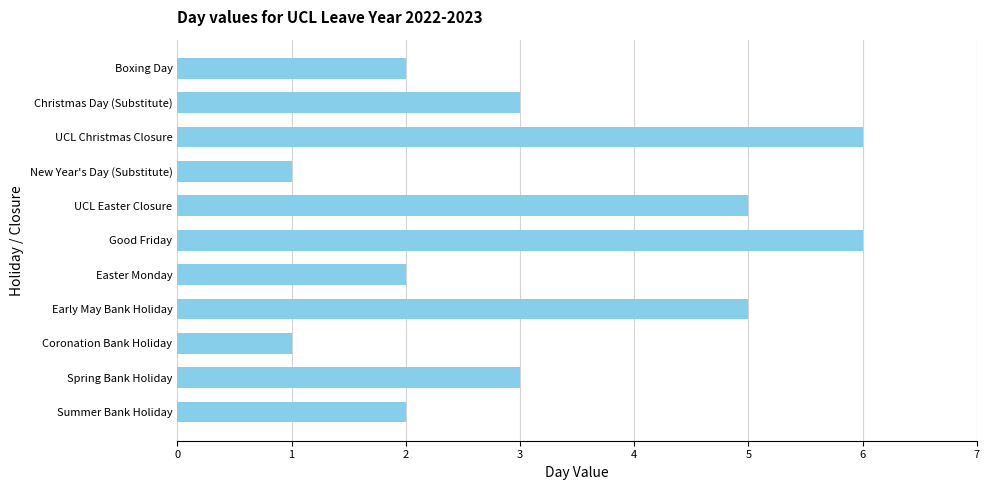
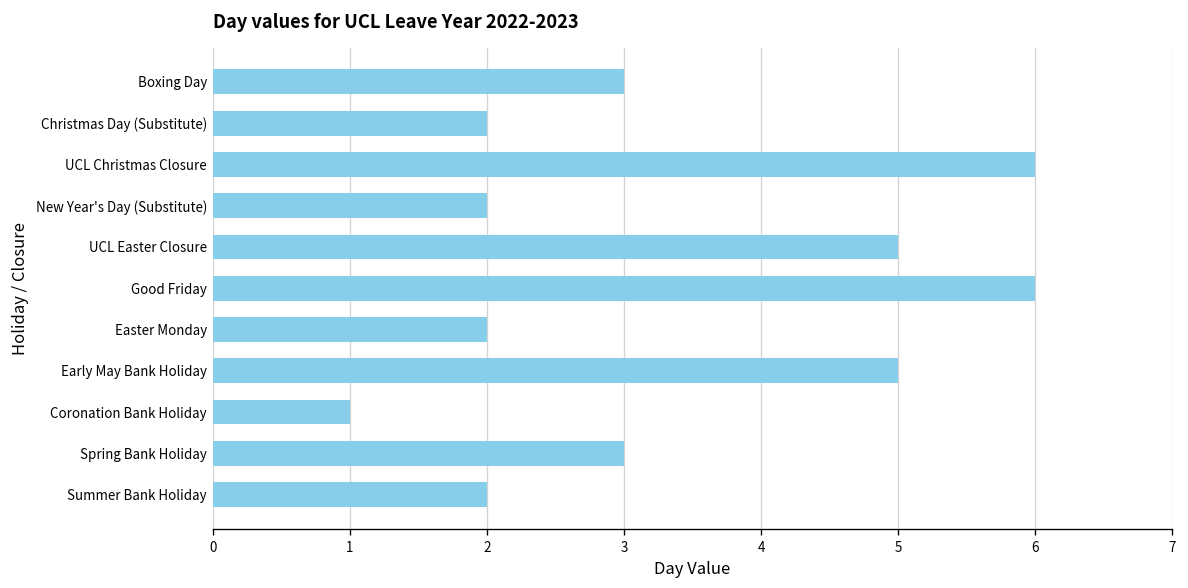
  {
-   "Boxing Day": 2,
-   "Christmas Day (Substitute)": 3,
-   "New Year's Day (Substitute)": 1,
+   "Boxing Day": 3,
+   "Christmas Day (Substitute)": 2,
+   "New Year's Day (Substitute)": 2,
    "Good Friday": 6,
    "Easter Monday": 2,
    "Early May Bank Holiday": 5,
    "Coronation Bank Holiday": 1,
    "Spring Bank Holiday": 3,
    "Summer Bank Holiday": 2
  }
